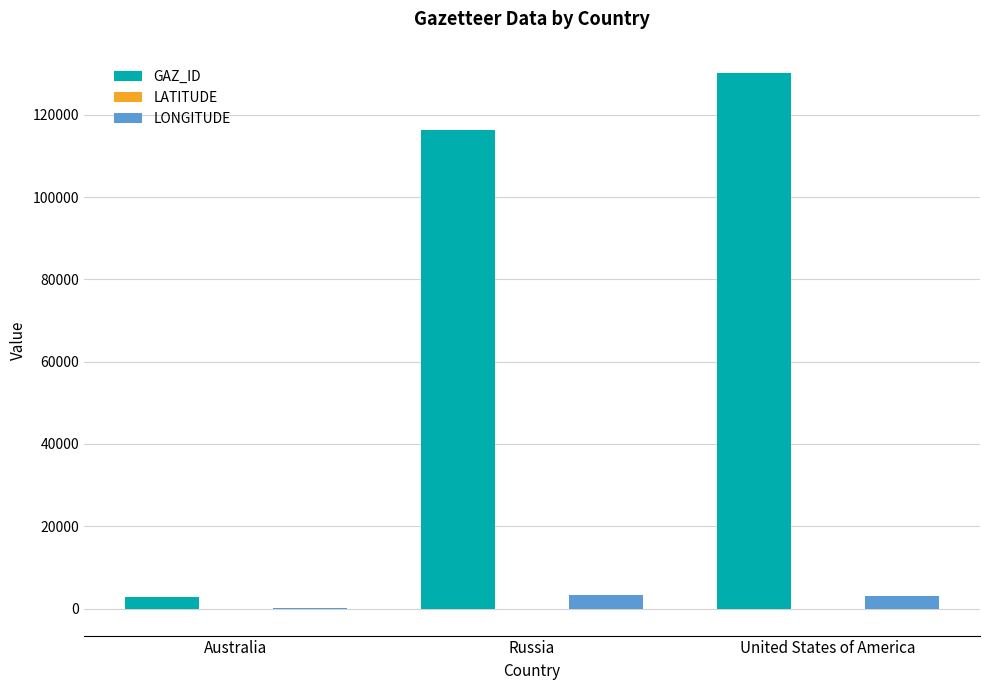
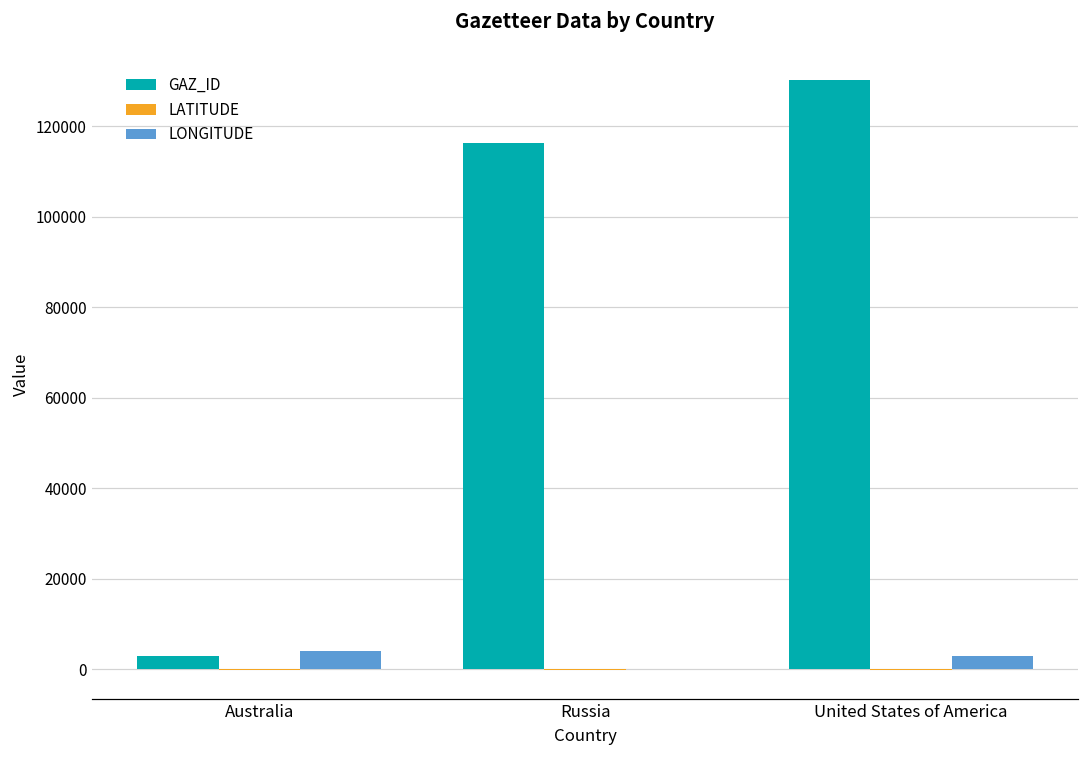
  {
    "GAZ_ID": {
      "Australia": 3000,
      "Russia": 116000,
      "United States of America": 130000
    },
    "LONGITUDE": {
-     "Australia": 0,
-     "Russia": 3000,
+     "Australia": 4000,
+     "Russia": 0,
      "United States of America": 3000
    }
  }
